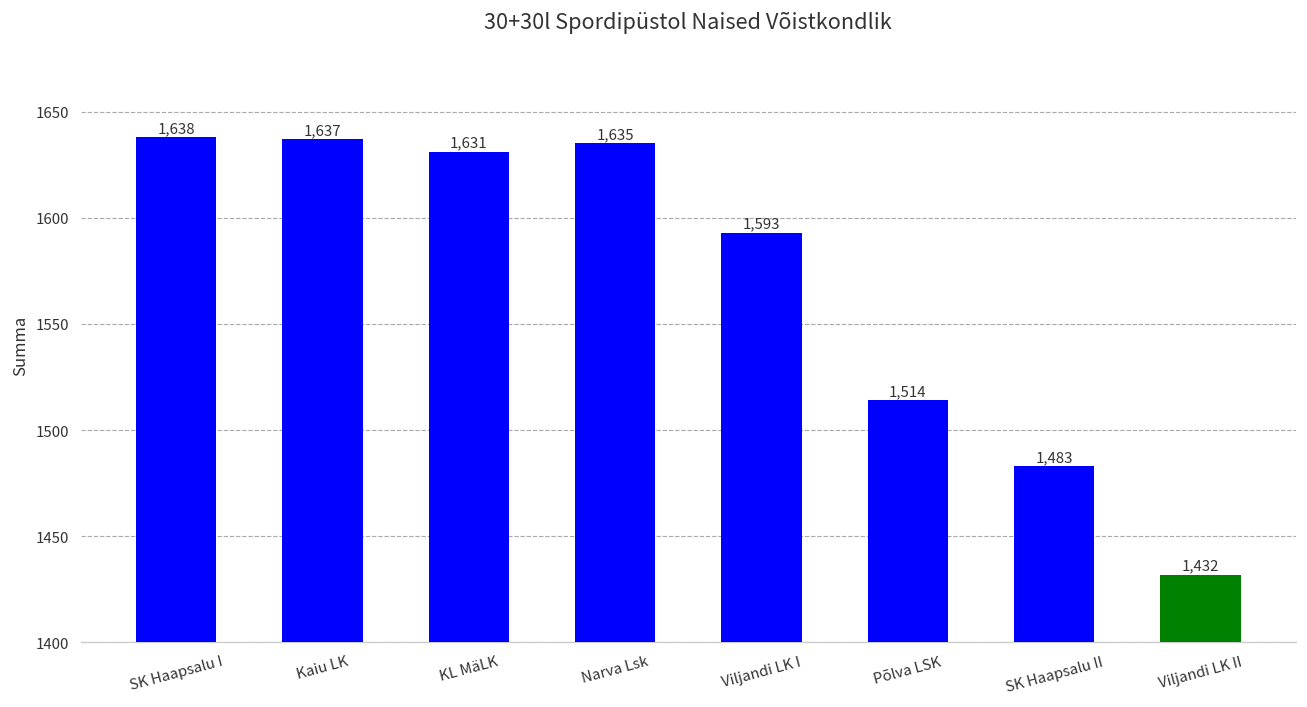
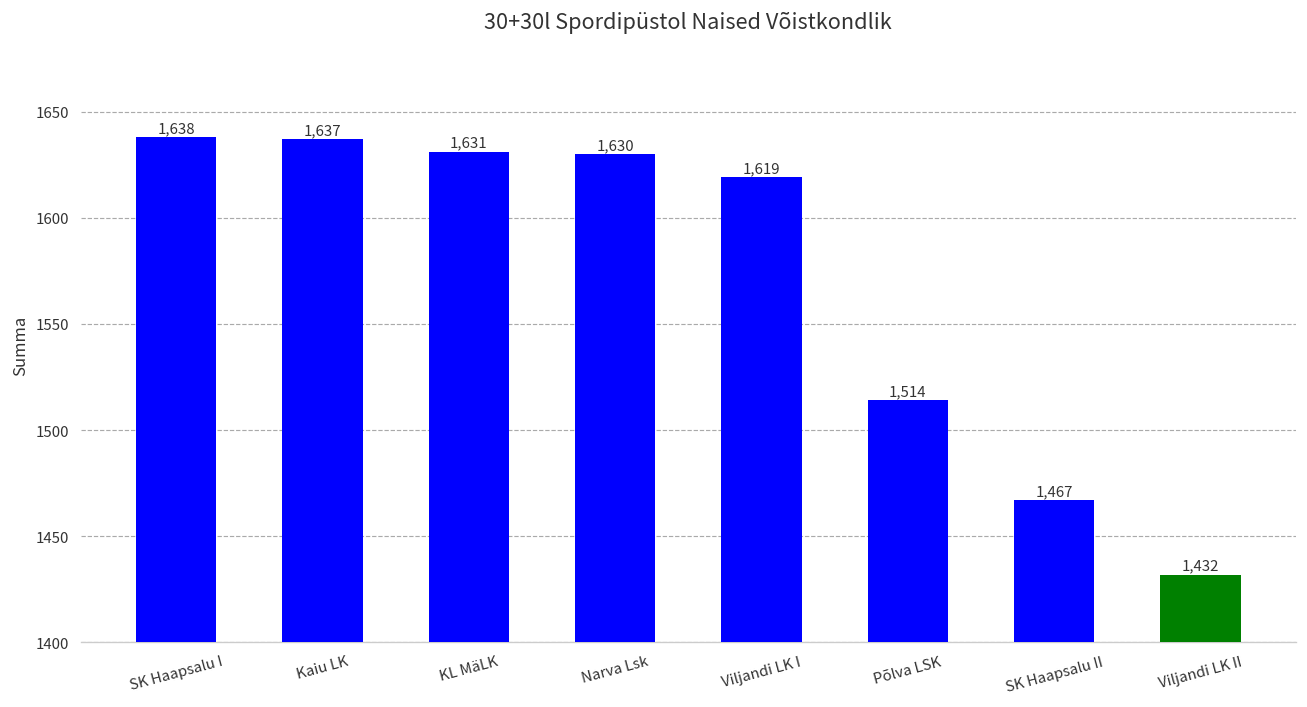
  {
    "SK Haapsalu I": "1,638",
    "Kaiu LK": "1,637",
    "KL MäLK": "1,631",
-   "Narva Lsk": "1,635",
-   "Viljandi LK I": "1,593",
+   "Narva Lsk": "1,630",
+   "Viljandi LK I": "1,619",
    "Põlva LSK": "1,514",
-   "SK Haapsalu II": "1,483",
+   "SK Haapsalu II": "1,467",
    "Viljandi LK II": "1,432"
  }
